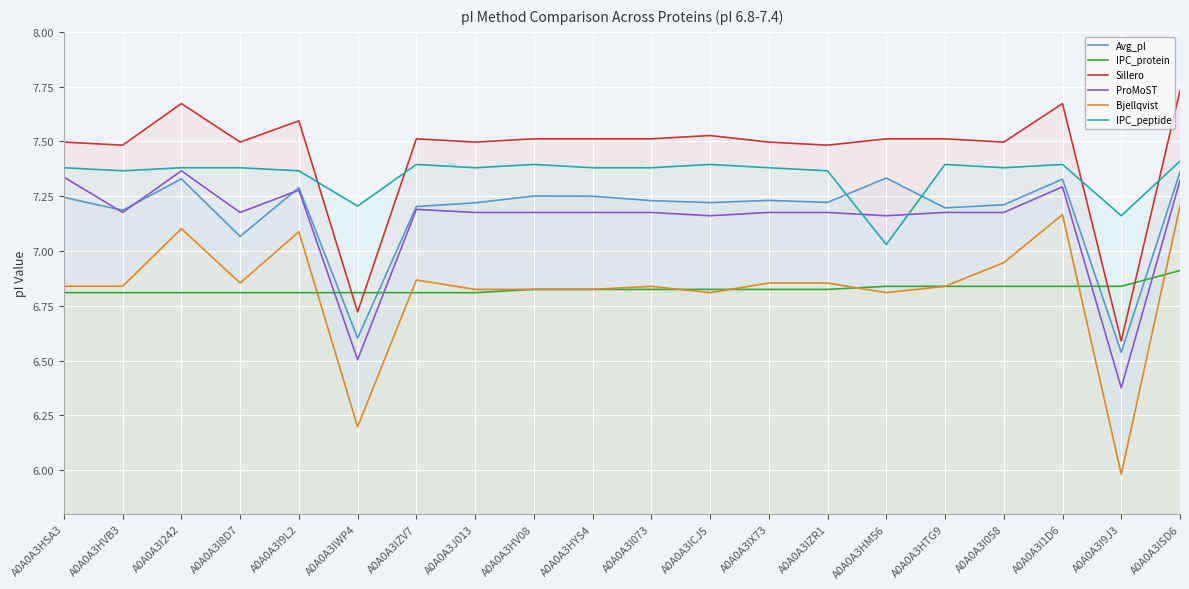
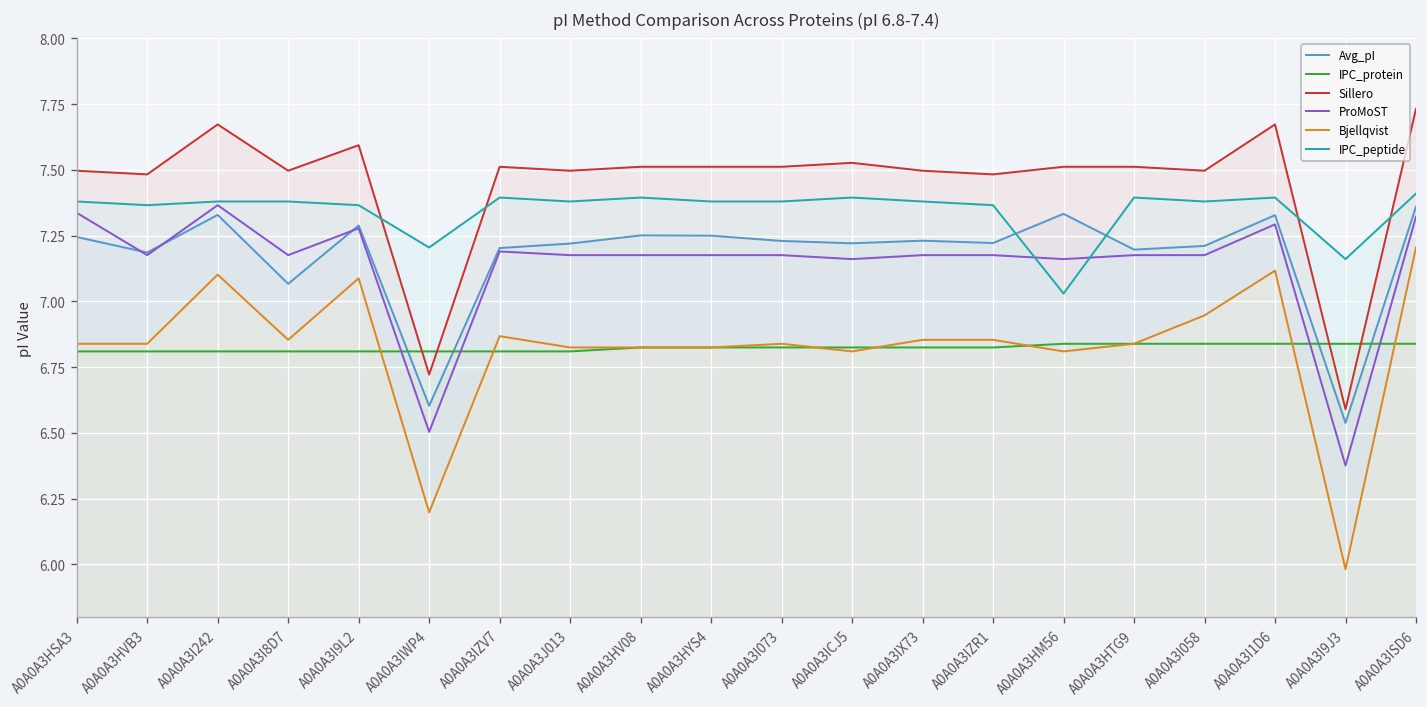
  {
    "Avg_pI": {
      "A0A0A3HSA3": 7.25,
      "A0A0A3I242": 7.33,
      "A0A0A3I8D7": 7.07,
      "A0A0A3IWP4": 6.60,
      "A0A0A3IZV7": 7.20,
      "A0A0A3J013": 7.22,
      "A0A0A3HV08": 7.25,
      "A0A0A3HYS4": 7.25,
      "A0A0A3I073": 7.23,
      "A0A0A3ICJ5": 7.22,
      "A0A0A3IX73": 7.23,
      "A0A0A3IZR1": 7.22,
      "A0A0A3HM56": 7.33,
      "A0A0A3HTG9": 7.20,
      "A0A0A3I058": 7.21,
      "A0A0A3I1D6": 7.33,
      "A0A0A3I9J3": 6.54,
      "A0A0A3ISD6": 7.36
    },
    "IPC_protein": {
      "A0A0A3HSA3": 6.81,
      "A0A0A3HVB3": 6.81,
      "A0A0A3I242": 6.81,
      "A0A0A3I8D7": 6.81,
      "A0A0A3I9L2": 6.81,
      "A0A0A3IWP4": 6.81,
      "A0A0A3IZV7": 6.81,
      "A0A0A3J013": 6.81,
      "A0A0A3I073": 6.83,
      "A0A0A3ICJ5": 6.83,
      "A0A0A3IX73": 6.83,
      "A0A0A3IZR1": 6.83,
      "A0A0A3HM56": 6.84,
      "A0A0A3I058": 6.84,
      "A0A0A3I1D6": 6.84,
      "A0A0A3I9J3": 6.84,
-     "A0A0A3ISD6": 6.91
+     "A0A0A3ISD6": 6.84
    },
    "Sillero": {
      "A0A0A3HSA3": 7.50,
      "A0A0A3HVB3": 7.48,
      "A0A0A3I242": 7.67,
      "A0A0A3I8D7": 7.50,
      "A0A0A3I9L2": 7.59,
      "A0A0A3IWP4": 6.72,
      "A0A0A3IZV7": 7.51,
      "A0A0A3J013": 7.50,
      "A0A0A3HV08": 7.51,
      "A0A0A3HYS4": 7.51,
      "A0A0A3I073": 7.51,
      "A0A0A3ICJ5": 7.53,
      "A0A0A3IX73": 7.50,
      "A0A0A3IZR1": 7.48,
      "A0A0A3HM56": 7.51,
      "A0A0A3HTG9": 7.51,
      "A0A0A3I058": 7.50,
      "A0A0A3I1D6": 7.67,
      "A0A0A3I9J3": 6.59,
      "A0A0A3ISD6": 7.73
    },
    "ProMoST": {
      "A0A0A3HSA3": 7.34,
      "A0A0A3I242": 7.37,
      "A0A0A3I8D7": 7.18,
      "A0A0A3IWP4": 6.50,
      "A0A0A3IZV7": 7.19,
      "A0A0A3J013": 7.18,
      "A0A0A3HV08": 7.18,
      "A0A0A3HYS4": 7.18,
      "A0A0A3I073": 7.18,
      "A0A0A3ICJ5": 7.16,
      "A0A0A3IX73": 7.18,
      "A0A0A3IZR1": 7.18,
      "A0A0A3HM56": 7.16,
      "A0A0A3HTG9": 7.18,
      "A0A0A3I058": 7.18,
      "A0A0A3I1D6": 7.29,
      "A0A0A3I9J3": 6.38,
      "A0A0A3ISD6": 7.32
    },
    "Bjellqvist": {
      "A0A0A3HSA3": 6.84,
      "A0A0A3HVB3": 6.84,
      "A0A0A3I242": 7.10,
      "A0A0A3I8D7": 6.85,
      "A0A0A3I9L2": 7.09,
      "A0A0A3IWP4": 6.20,
      "A0A0A3IZV7": 6.87,
      "A0A0A3J013": 6.83,
      "A0A0A3I073": 6.84,
      "A0A0A3ICJ5": 6.81,
      "A0A0A3IX73": 6.85,
      "A0A0A3IZR1": 6.85,
      "A0A0A3HM56": 6.81,
      "A0A0A3I058": 6.95,
-     "A0A0A3I1D6": 7.17,
+     "A0A0A3I1D6": 7.12,
      "A0A0A3I9J3": 5.98,
      "A0A0A3ISD6": 7.21
    },
    "IPC_peptide": {
      "A0A0A3HSA3": 7.38,
      "A0A0A3HVB3": 7.37,
      "A0A0A3I242": 7.38,
      "A0A0A3I8D7": 7.38,
      "A0A0A3I9L2": 7.37,
      "A0A0A3IWP4": 7.21,
      "A0A0A3IZV7": 7.40,
      "A0A0A3J013": 7.38,
      "A0A0A3HV08": 7.40,
      "A0A0A3HYS4": 7.38,
      "A0A0A3I073": 7.38,
      "A0A0A3ICJ5": 7.40,
      "A0A0A3IX73": 7.38,
      "A0A0A3IZR1": 7.37,
      "A0A0A3HM56": 7.03,
      "A0A0A3HTG9": 7.40,
      "A0A0A3I058": 7.38,
      "A0A0A3I1D6": 7.40,
      "A0A0A3I9J3": 7.16,
      "A0A0A3ISD6": 7.41
    }
  }
